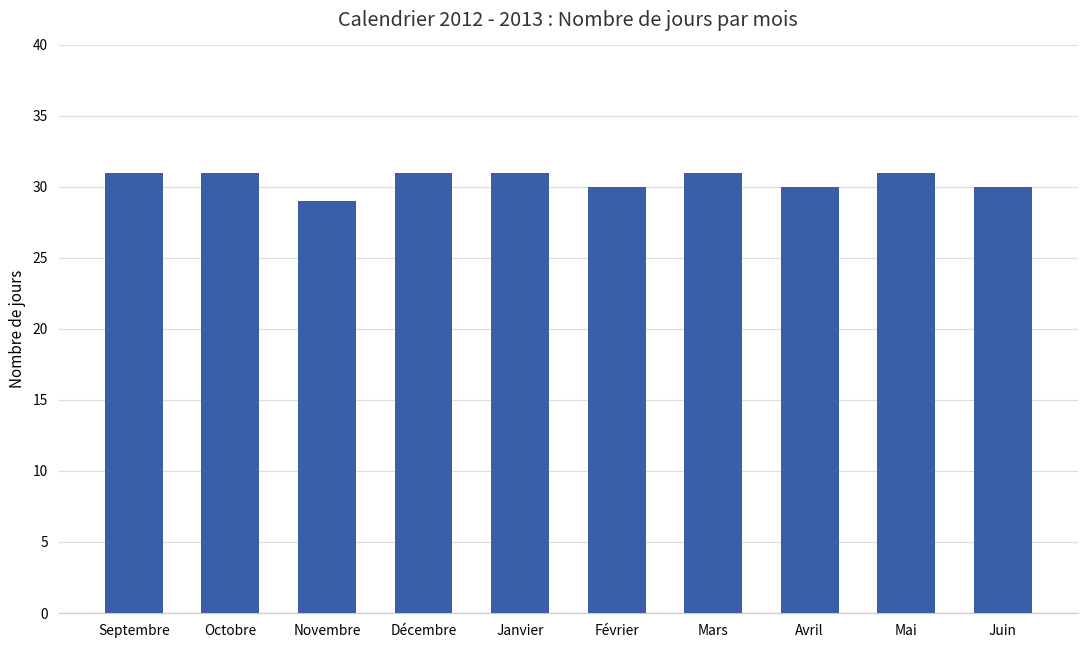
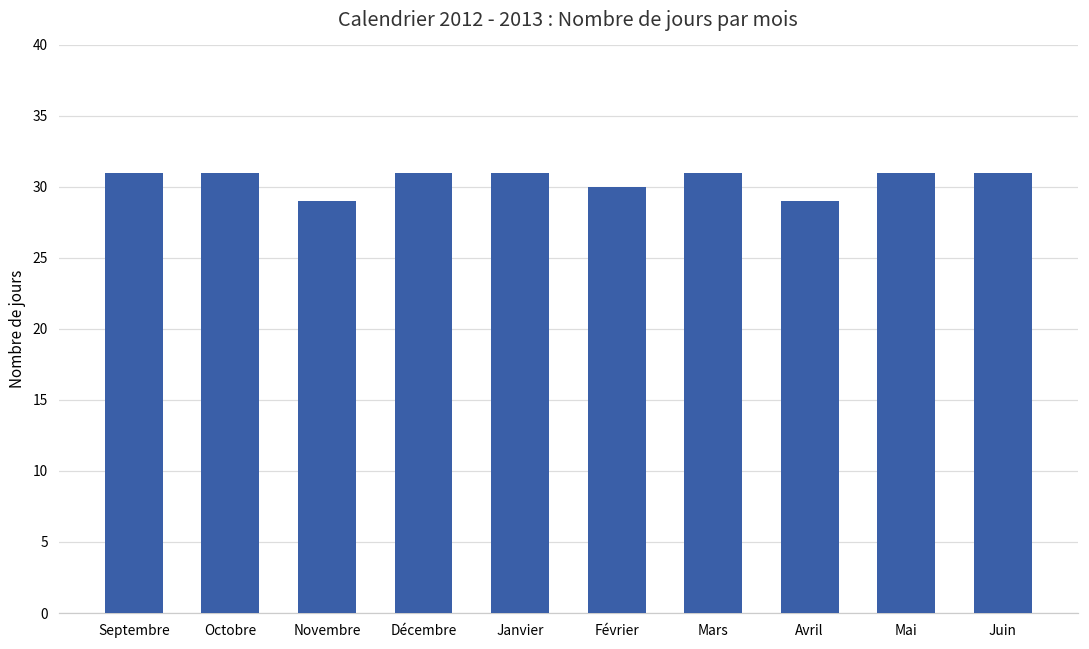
  {
    "Septembre": 31,
    "Octobre": 31,
    "Novembre": 29,
    "Décembre": 31,
    "Janvier": 31,
    "Février": 30,
    "Mars": 31,
-   "Avril": 30,
+   "Avril": 29,
    "Mai": 31,
-   "Juin": 30
+   "Juin": 31
  }
